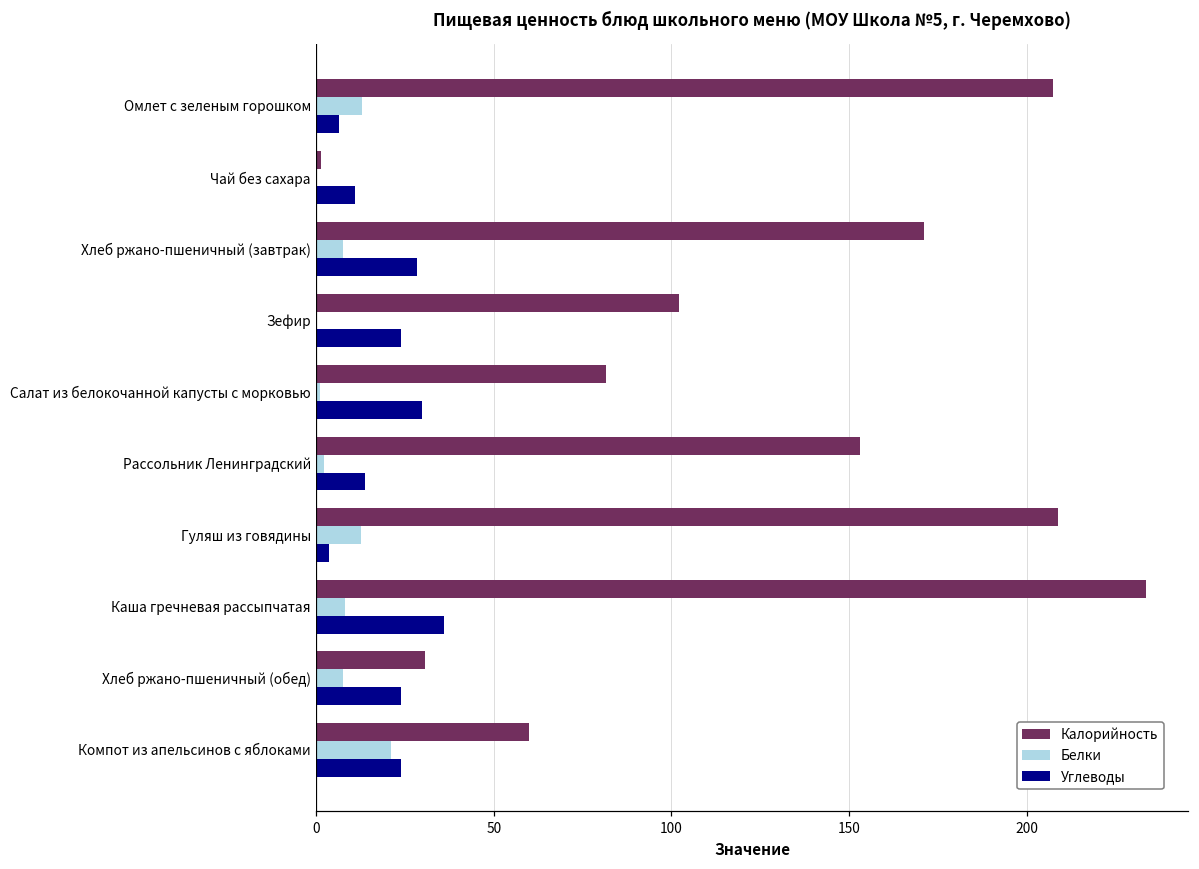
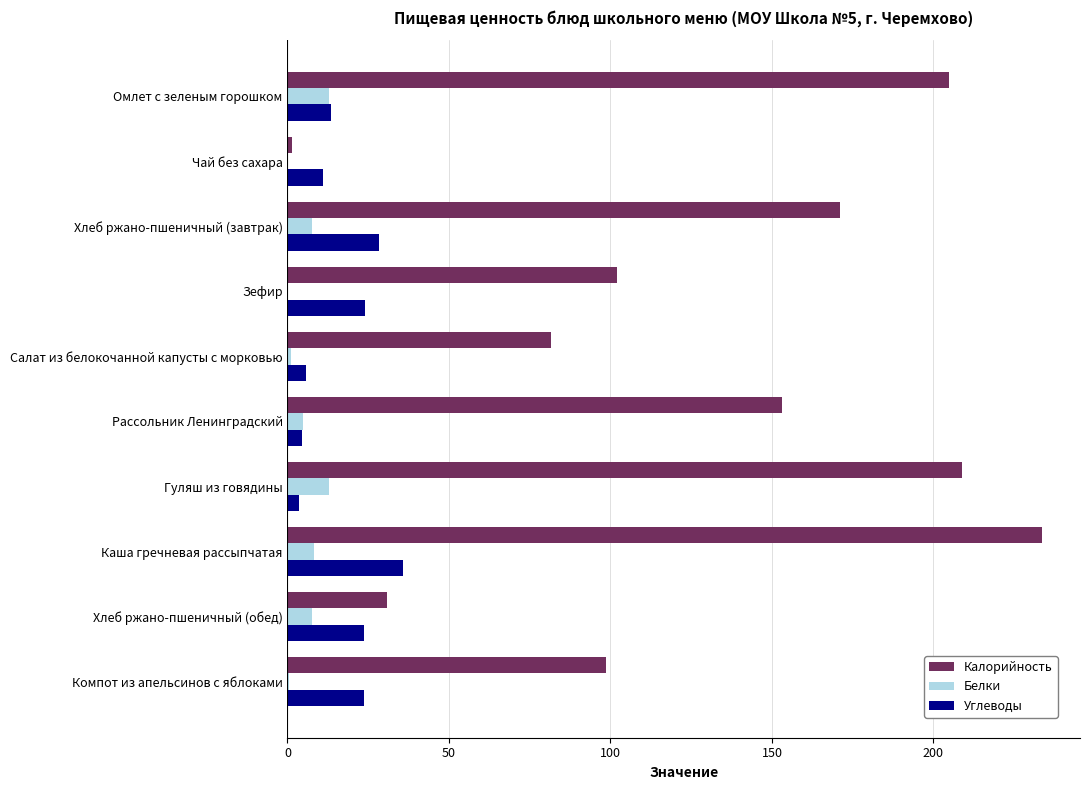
  {
    "Калорийность": {
-     "Омлет с зеленым горошком": 208,
+     "Омлет с зеленым горошком": 205,
      "Чай без сахара": 1,
      "Хлеб ржано-пшеничный (завтрак)": 171,
      "Зефир": 102,
      "Салат из белокочанной капусты с морковью": 82,
      "Рассольник Ленинградский": 153,
      "Гуляш из говядины": 209,
      "Каша гречневая рассыпчатая": 234,
      "Хлеб ржано-пшеничный (обед)": 31,
-     "Компот из апельсинов с яблоками": 60
+     "Компот из апельсинов с яблоками": 99
    },
    "Белки": {
      "Омлет с зеленым горошком": 13,
      "Хлеб ржано-пшеничный (завтрак)": 8,
      "Салат из белокочанной капусты с морковью": 1,
-     "Рассольник Ленинградский": 2,
+     "Рассольник Ленинградский": 5,
      "Гуляш из говядины": 13,
      "Каша гречневая рассыпчатая": 8,
      "Хлеб ржано-пшеничный (обед)": 8,
-     "Компот из апельсинов с яблоками": 21
+     "Компот из апельсинов с яблоками": 1
    },
    "Углеводы": {
-     "Омлет с зеленым горошком": 6,
+     "Омлет с зеленым горошком": 14,
      "Чай без сахара": 11,
      "Хлеб ржано-пшеничный (завтрак)": 28,
      "Зефир": 24,
-     "Салат из белокочанной капусты с морковью": 30,
-     "Рассольник Ленинградский": 14,
+     "Салат из белокочанной капусты с морковью": 6,
+     "Рассольник Ленинградский": 4,
      "Гуляш из говядины": 4,
      "Каша гречневая рассыпчатая": 36,
      "Хлеб ржано-пшеничный (обед)": 24,
      "Компот из апельсинов с яблоками": 24
    }
  }
